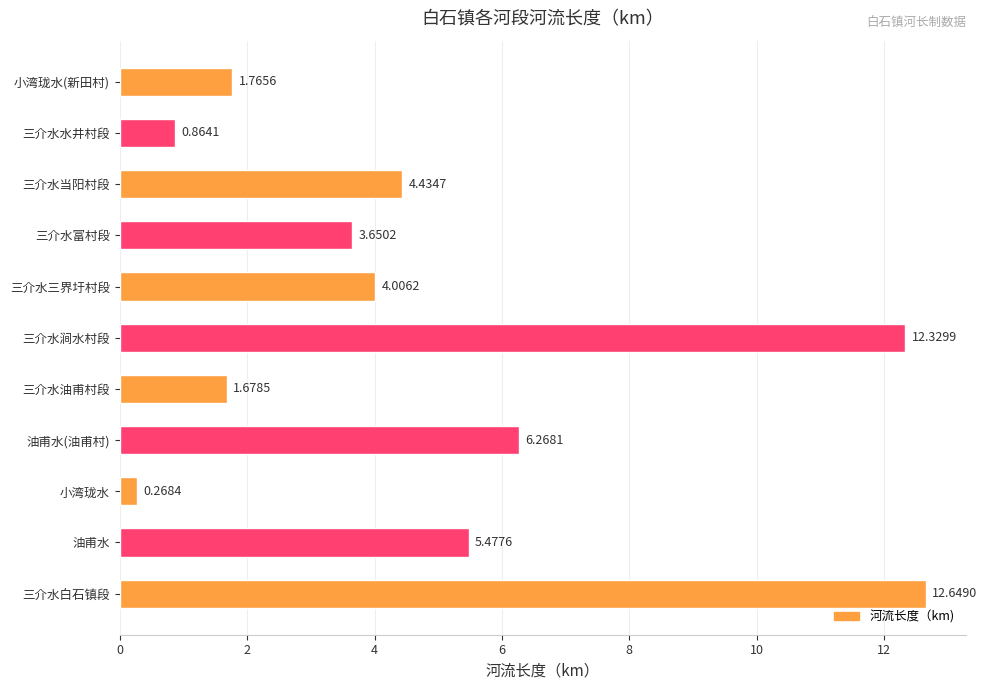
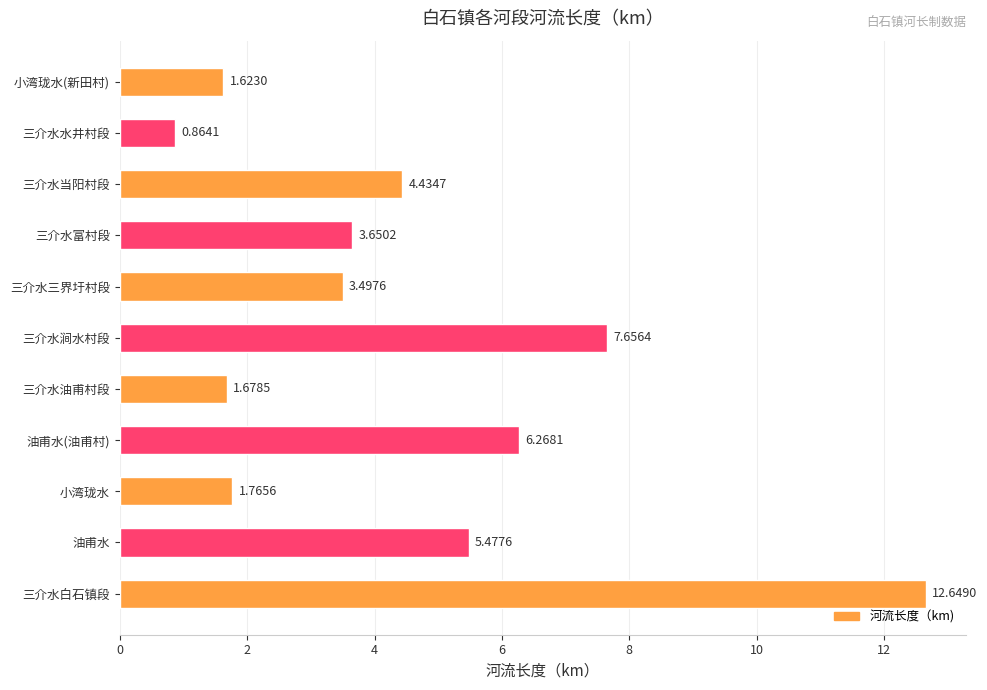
  {
-   "小湾珑水(新田村)": 1.7656,
+   "小湾珑水(新田村)": 1.6230,
    "三介水水井村段": 0.8641,
    "三介水当阳村段": 4.4347,
    "三介水富村段": 3.6502,
-   "三介水三界圩村段": 4.0062,
-   "三介水涧水村段": 12.3299,
+   "三介水三界圩村段": 3.4976,
+   "三介水涧水村段": 7.6564,
    "三介水油甫村段": 1.6785,
    "油甫水(油甫村)": 6.2681,
-   "小湾珑水": 0.2684,
+   "小湾珑水": 1.7656,
    "油甫水": 5.4776,
    "三介水白石镇段": 12.6490
  }
